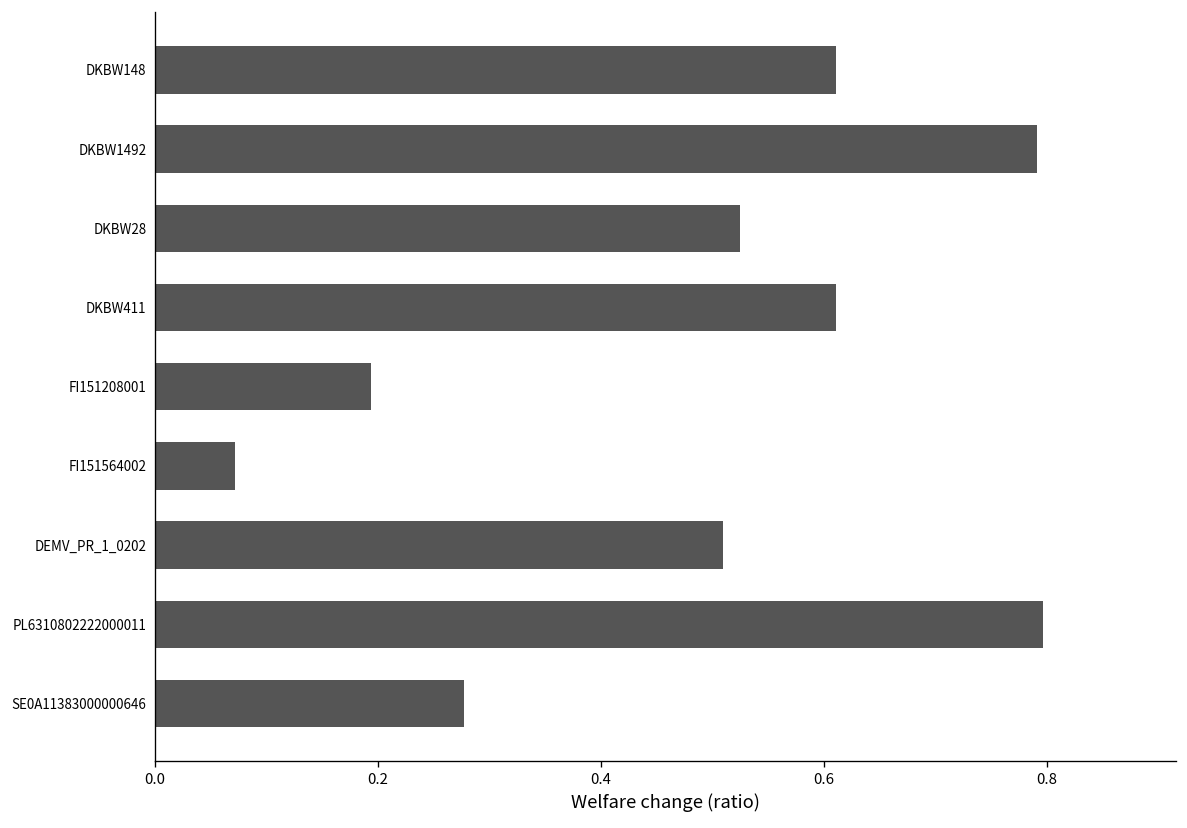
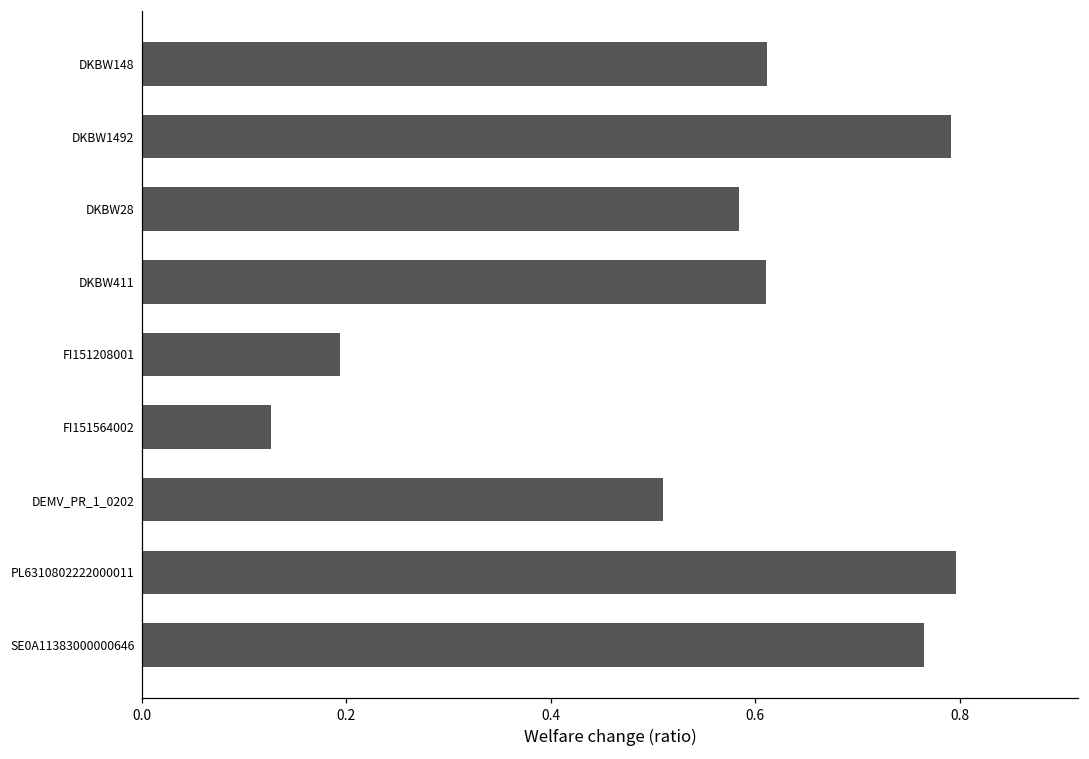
  {
    "DKBW148": 0.61,
    "DKBW1492": 0.79,
-   "DKBW28": 0.52,
+   "DKBW28": 0.58,
    "DKBW411": 0.61,
    "FI151208001": 0.19,
-   "FI151564002": 0.07,
+   "FI151564002": 0.13,
    "DEMV_PR_1_0202": 0.51,
    "PL6310802222000011": 0.80,
-   "SE0A11383000000646": 0.28
+   "SE0A11383000000646": 0.77
  }
